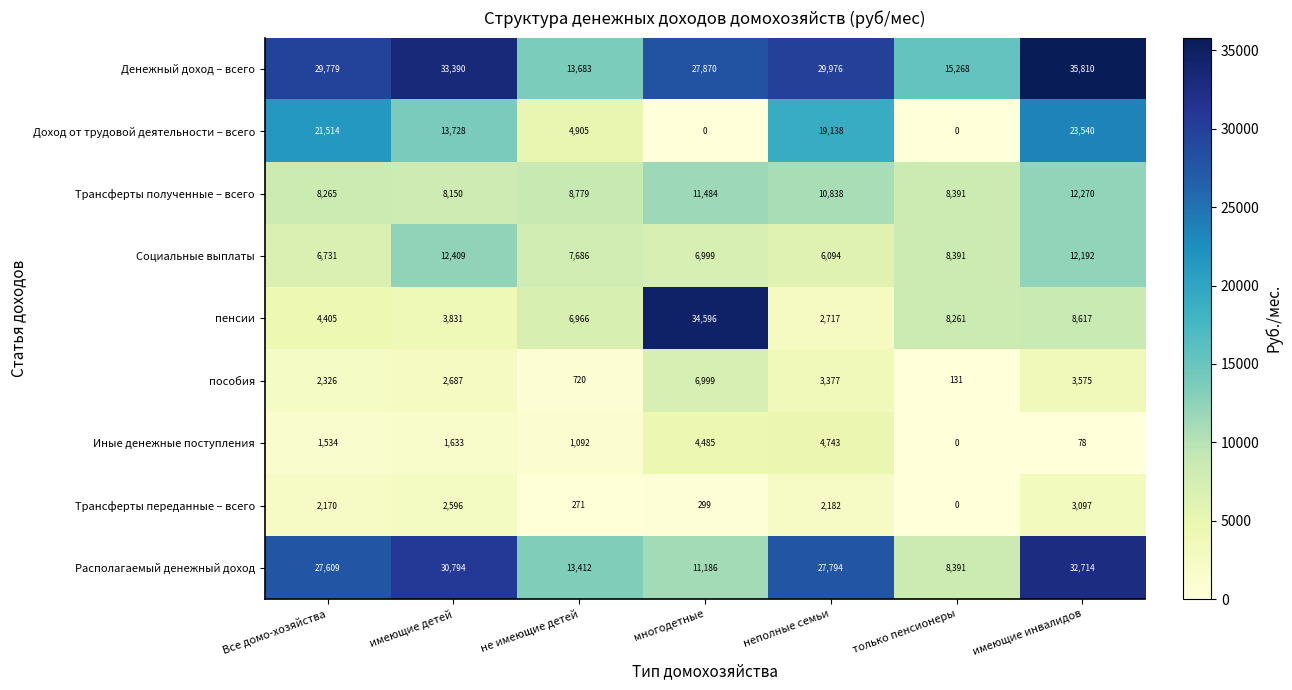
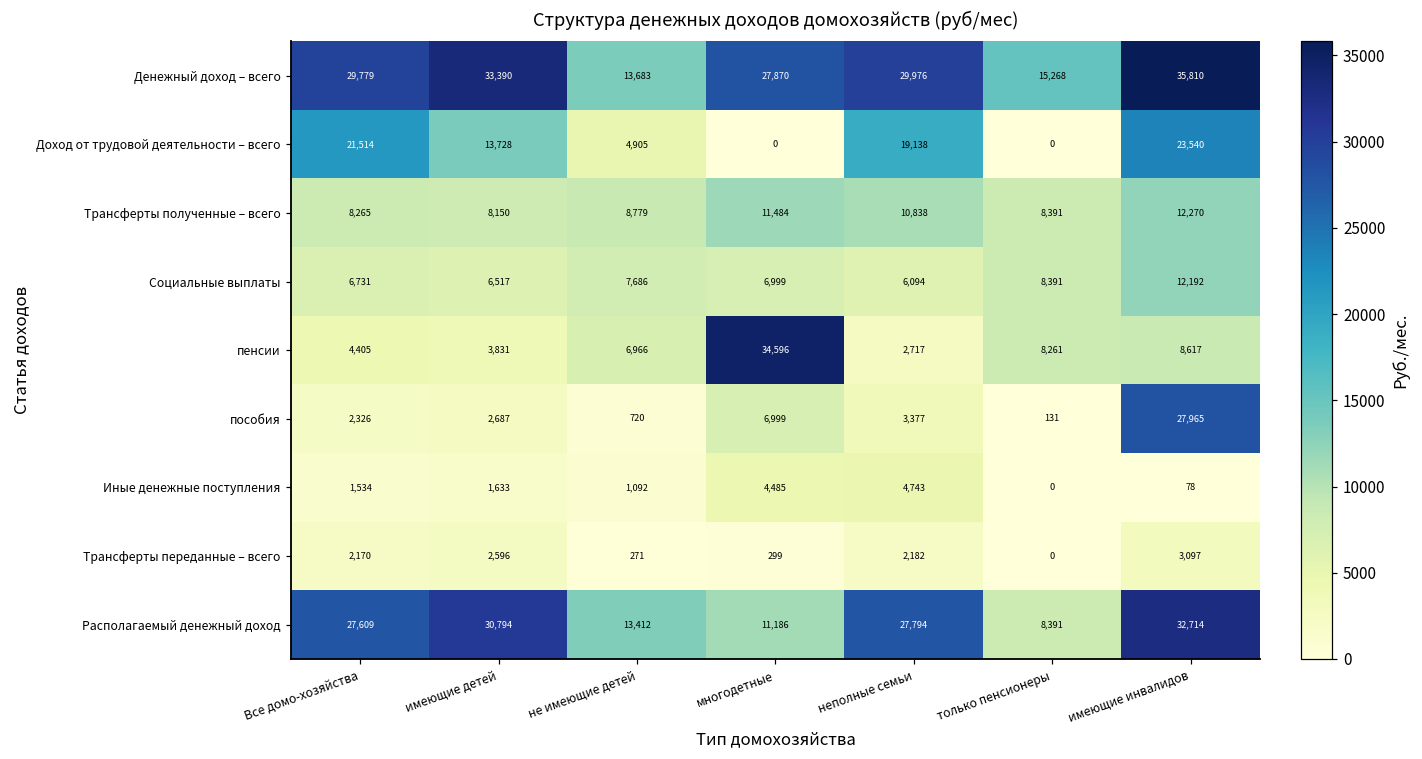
  {
    "Денежный доход – всего": {
      "Все домо-хозяйства": "29,779",
      "имеющие детей": "33,390",
      "не имеющие детей": "13,683",
      "многодетные": "27,870",
      "неполные семьи": "29,976",
      "только пенсионеры": "15,268",
      "имеющие инвалидов": "35,810"
    },
    "Доход от трудовой деятельности – всего": {
      "Все домо-хозяйства": "21,514",
      "имеющие детей": "13,728",
      "не имеющие детей": "4,905",
      "многодетные": "0",
      "неполные семьи": "19,138",
      "только пенсионеры": "0",
      "имеющие инвалидов": "23,540"
    },
    "Трансферты полученные – всего": {
      "Все домо-хозяйства": "8,265",
      "имеющие детей": "8,150",
      "не имеющие детей": "8,779",
      "многодетные": "11,484",
      "неполные семьи": "10,838",
      "только пенсионеры": "8,391",
      "имеющие инвалидов": "12,270"
    },
    "Социальные выплаты": {
      "Все домо-хозяйства": "6,731",
-     "имеющие детей": "12,409",
+     "имеющие детей": "6,517",
      "не имеющие детей": "7,686",
      "многодетные": "6,999",
      "неполные семьи": "6,094",
      "только пенсионеры": "8,391",
      "имеющие инвалидов": "12,192"
    },
    "пенсии": {
      "Все домо-хозяйства": "4,405",
      "имеющие детей": "3,831",
      "не имеющие детей": "6,966",
      "многодетные": "34,596",
      "неполные семьи": "2,717",
      "только пенсионеры": "8,261",
      "имеющие инвалидов": "8,617"
    },
    "пособия": {
      "Все домо-хозяйства": "2,326",
      "имеющие детей": "2,687",
      "не имеющие детей": "720",
      "многодетные": "6,999",
      "неполные семьи": "3,377",
      "только пенсионеры": "131",
-     "имеющие инвалидов": "3,575"
+     "имеющие инвалидов": "27,965"
    },
    "Иные денежные поступления": {
      "Все домо-хозяйства": "1,534",
      "имеющие детей": "1,633",
      "не имеющие детей": "1,092",
      "многодетные": "4,485",
      "неполные семьи": "4,743",
      "только пенсионеры": "0",
      "имеющие инвалидов": "78"
    },
    "Трансферты переданные – всего": {
      "Все домо-хозяйства": "2,170",
      "имеющие детей": "2,596",
      "не имеющие детей": "271",
      "многодетные": "299",
      "неполные семьи": "2,182",
      "только пенсионеры": "0",
      "имеющие инвалидов": "3,097"
    },
    "Располагаемый денежный доход": {
      "Все домо-хозяйства": "27,609",
      "имеющие детей": "30,794",
      "не имеющие детей": "13,412",
      "многодетные": "11,186",
      "неполные семьи": "27,794",
      "только пенсионеры": "8,391",
      "имеющие инвалидов": "32,714"
    }
  }
